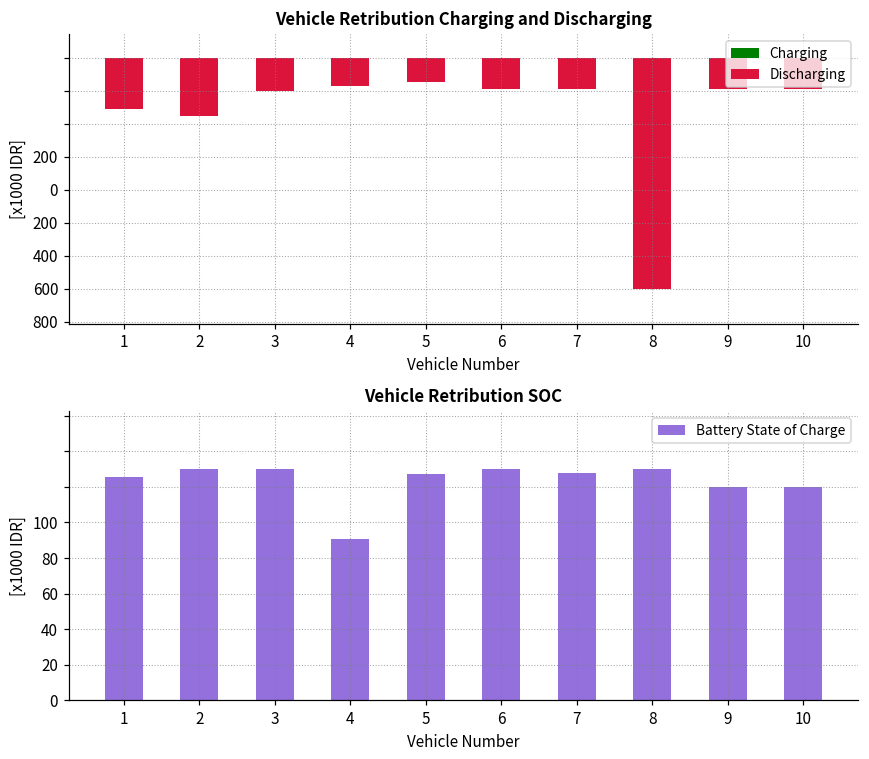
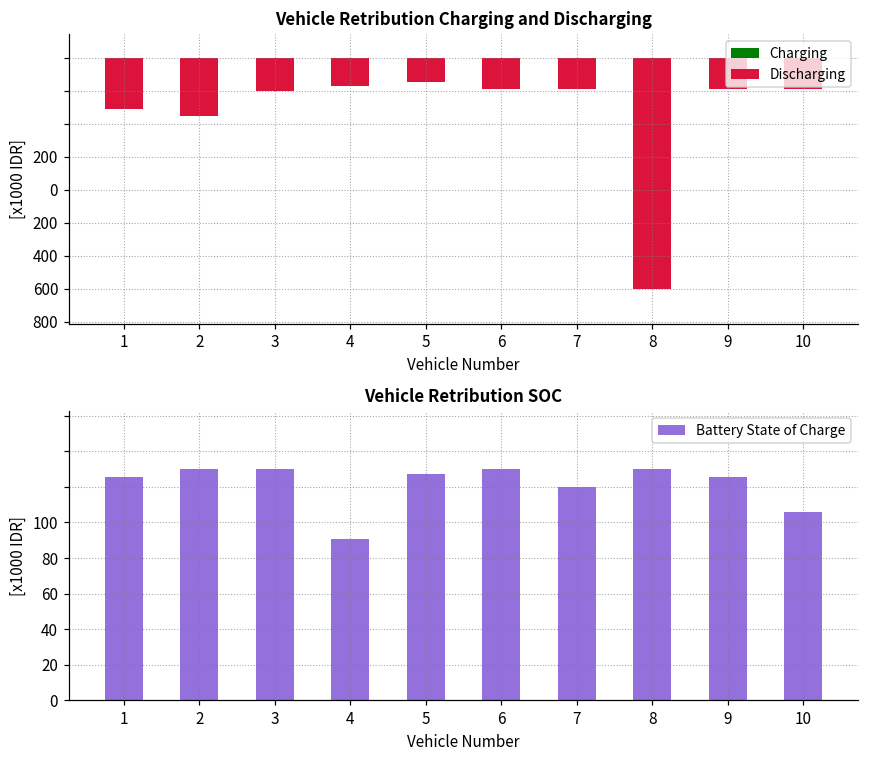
  {
    "Vehicle Retribution SOC": {
      "1": 126,
      "2": 130,
      "3": 130,
      "4": 90,
      "5": 127,
      "6": 130,
-     "7": 128,
+     "7": 120,
      "8": 130,
-     "9": 120,
-     "10": 120
+     "9": 125,
+     "10": 106
    }
  }
